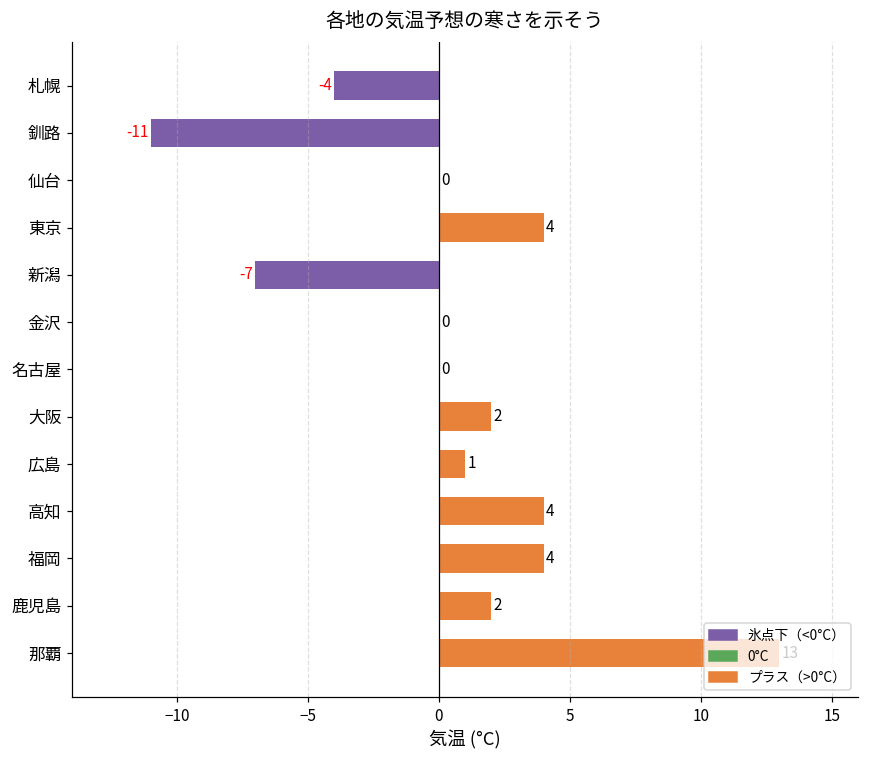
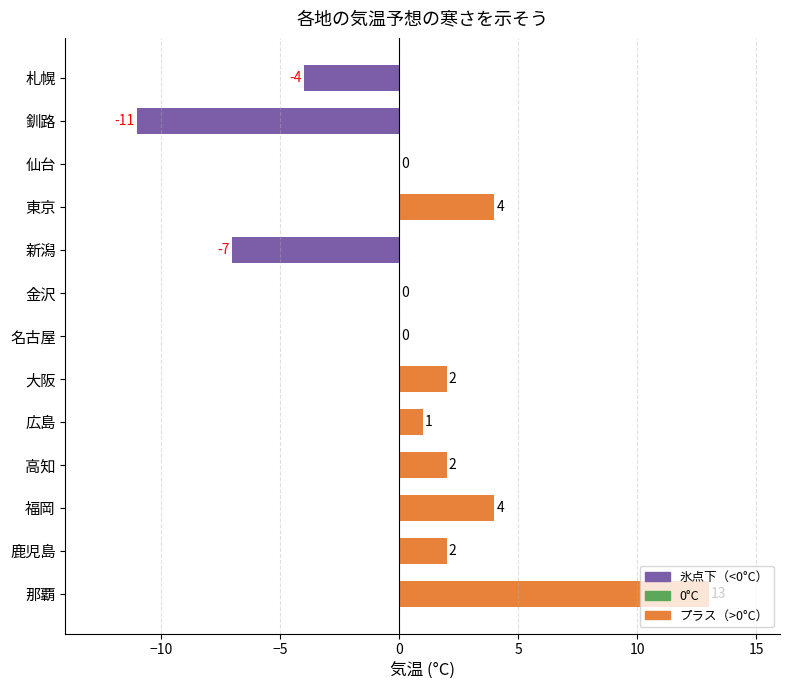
  {
    "札幌": -4,
    "釧路": -11,
    "仙台": 0,
    "東京": 4,
    "新潟": -7,
    "金沢": 0,
    "名古屋": 0,
    "大阪": 2,
    "広島": 1,
-   "高知": 4,
+   "高知": 2,
    "福岡": 4,
    "鹿児島": 2
  }
